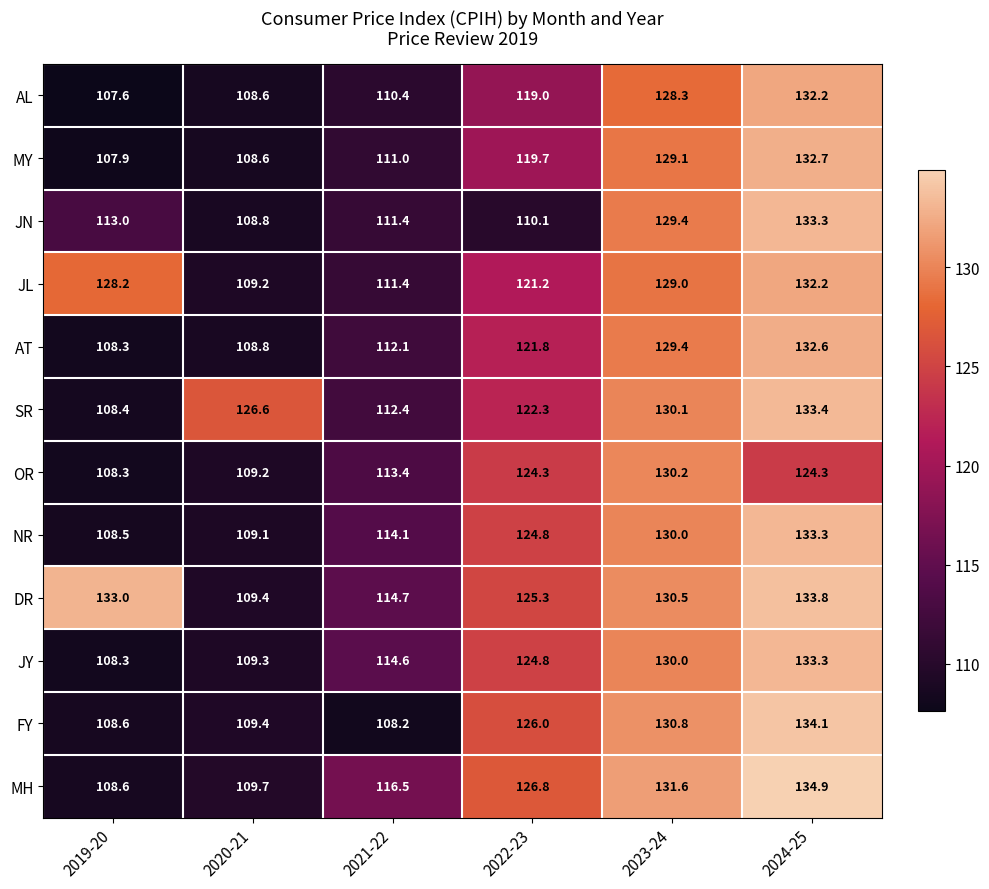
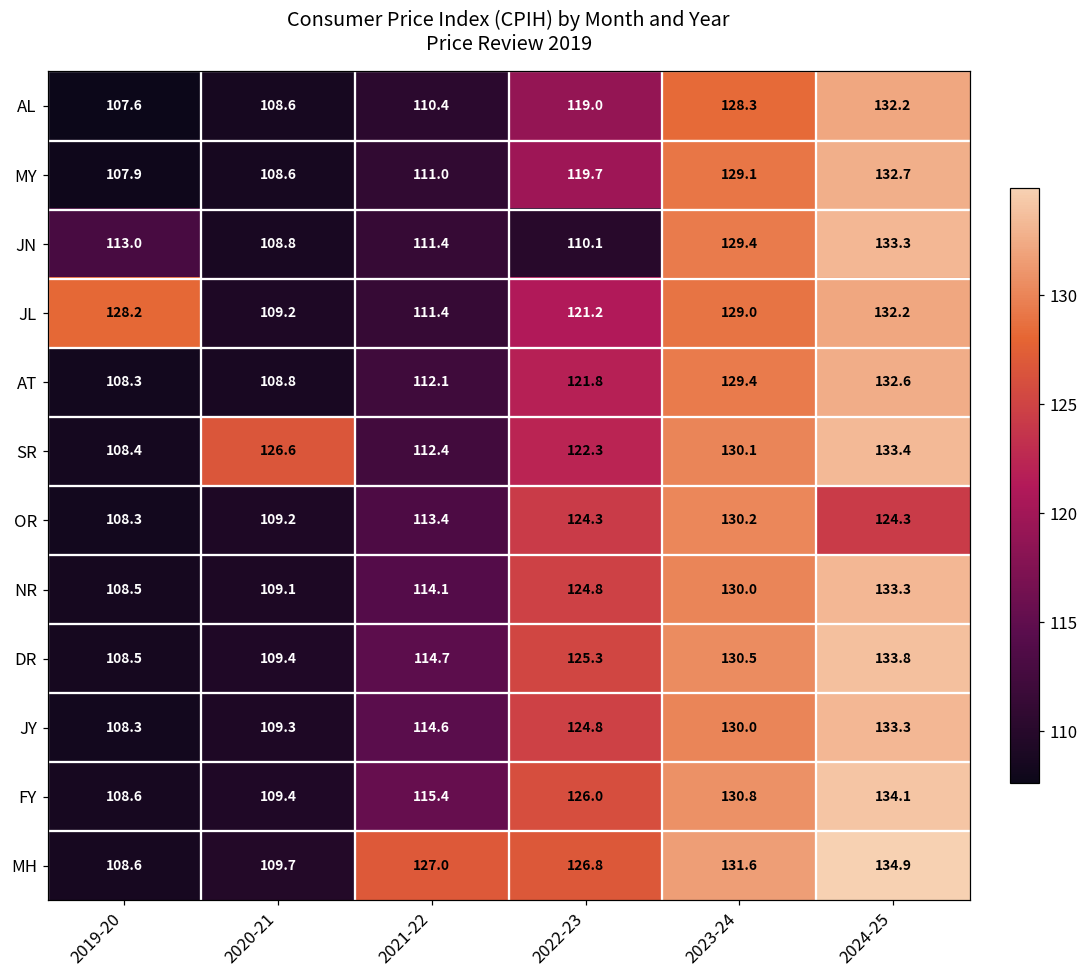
  {
    "AL": {
      "2019-20": 107.6,
      "2020-21": 108.6,
      "2021-22": 110.4,
      "2022-23": 119.0,
      "2023-24": 128.3,
      "2024-25": 132.2
    },
    "MY": {
      "2019-20": 107.9,
      "2020-21": 108.6,
      "2021-22": 111.0,
      "2022-23": 119.7,
      "2023-24": 129.1,
      "2024-25": 132.7
    },
    "JN": {
      "2019-20": 113.0,
      "2020-21": 108.8,
      "2021-22": 111.4,
      "2022-23": 110.1,
      "2023-24": 129.4,
      "2024-25": 133.3
    },
    "JL": {
      "2019-20": 128.2,
      "2020-21": 109.2,
      "2021-22": 111.4,
      "2022-23": 121.2,
      "2023-24": 129.0,
      "2024-25": 132.2
    },
    "AT": {
      "2019-20": 108.3,
      "2020-21": 108.8,
      "2021-22": 112.1,
      "2022-23": 121.8,
      "2023-24": 129.4,
      "2024-25": 132.6
    },
    "SR": {
      "2019-20": 108.4,
      "2020-21": 126.6,
      "2021-22": 112.4,
      "2022-23": 122.3,
      "2023-24": 130.1,
      "2024-25": 133.4
    },
    "OR": {
      "2019-20": 108.3,
      "2020-21": 109.2,
      "2021-22": 113.4,
      "2022-23": 124.3,
      "2023-24": 130.2,
      "2024-25": 124.3
    },
    "NR": {
      "2019-20": 108.5,
      "2020-21": 109.1,
      "2021-22": 114.1,
      "2022-23": 124.8,
      "2023-24": 130.0,
      "2024-25": 133.3
    },
    "DR": {
-     "2019-20": 133.0,
+     "2019-20": 108.5,
      "2020-21": 109.4,
      "2021-22": 114.7,
      "2022-23": 125.3,
      "2023-24": 130.5,
      "2024-25": 133.8
    },
    "JY": {
      "2019-20": 108.3,
      "2020-21": 109.3,
      "2021-22": 114.6,
      "2022-23": 124.8,
      "2023-24": 130.0,
      "2024-25": 133.3
    },
    "FY": {
      "2019-20": 108.6,
      "2020-21": 109.4,
-     "2021-22": 108.2,
+     "2021-22": 115.4,
      "2022-23": 126.0,
      "2023-24": 130.8,
      "2024-25": 134.1
    },
    "MH": {
      "2019-20": 108.6,
      "2020-21": 109.7,
-     "2021-22": 116.5,
+     "2021-22": 127.0,
      "2022-23": 126.8,
      "2023-24": 131.6,
      "2024-25": 134.9
    }
  }
